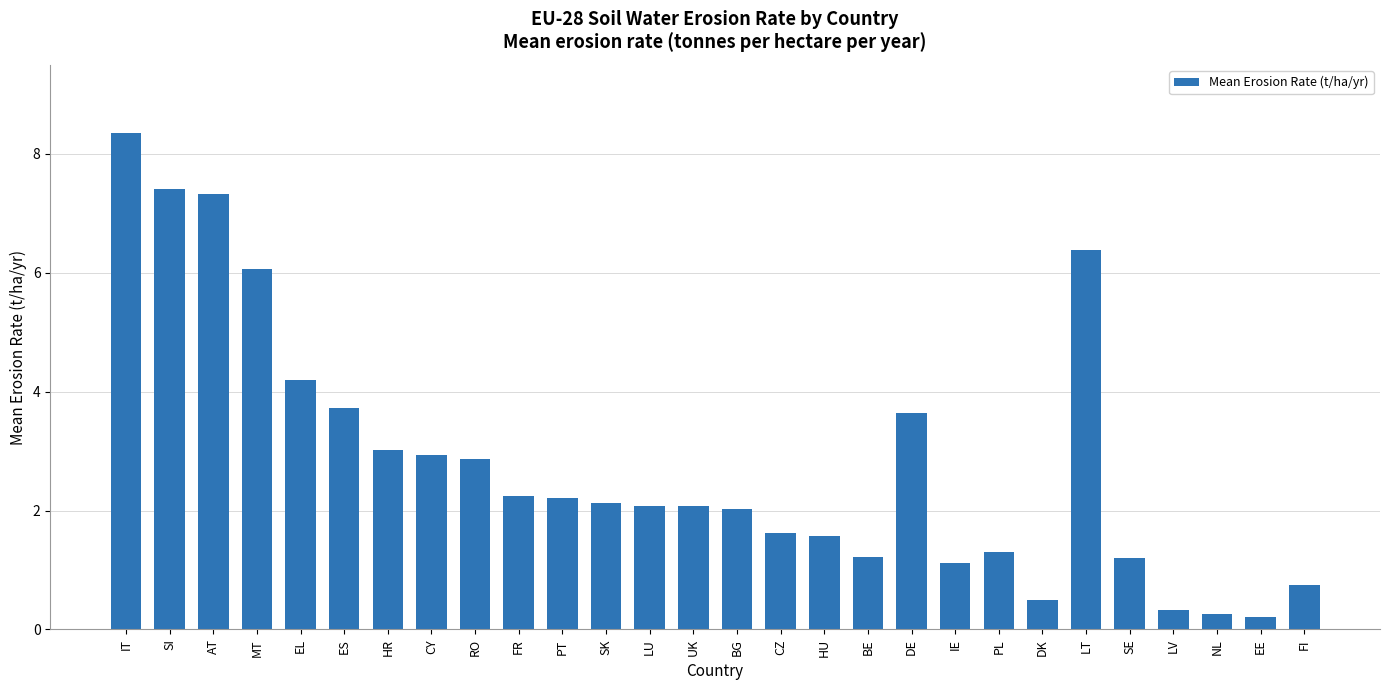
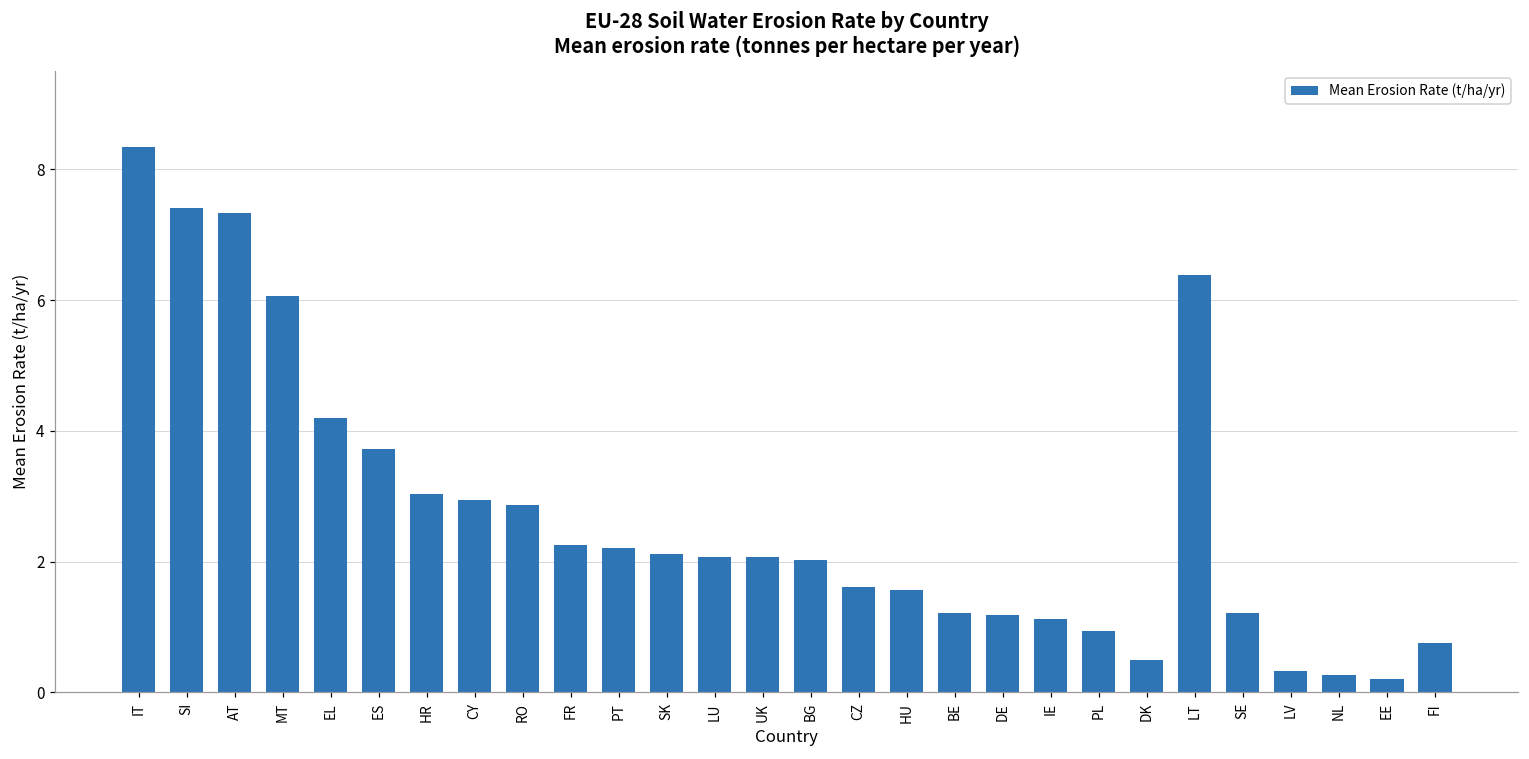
  {
    "IT": 8.3,
    "SI": 7.4,
    "AT": 7.3,
    "MT": 6.1,
    "EL": 4.2,
    "ES": 3.7,
    "HR": 3.0,
    "CY": 2.9,
    "RO": 2.9,
    "FR": 2.2,
    "PT": 2.2,
    "SK": 2.1,
    "LU": 2.1,
    "UK": 2.1,
    "BG": 2.0,
    "CZ": 1.6,
    "HU": 1.6,
    "BE": 1.2,
-   "DE": 3.6,
+   "DE": 1.2,
    "IE": 1.1,
-   "PL": 1.3,
+   "PL": 0.9,
    "DK": 0.5,
    "LT": 6.4,
    "SE": 1.2,
    "LV": 0.3,
    "NL": 0.3,
    "EE": 0.2,
    "FI": 0.8
  }
